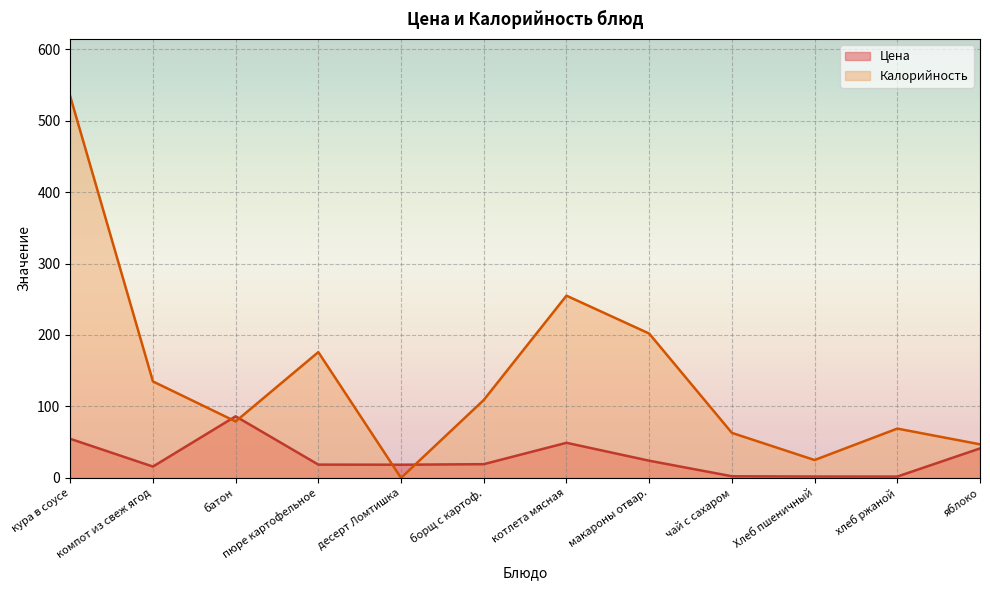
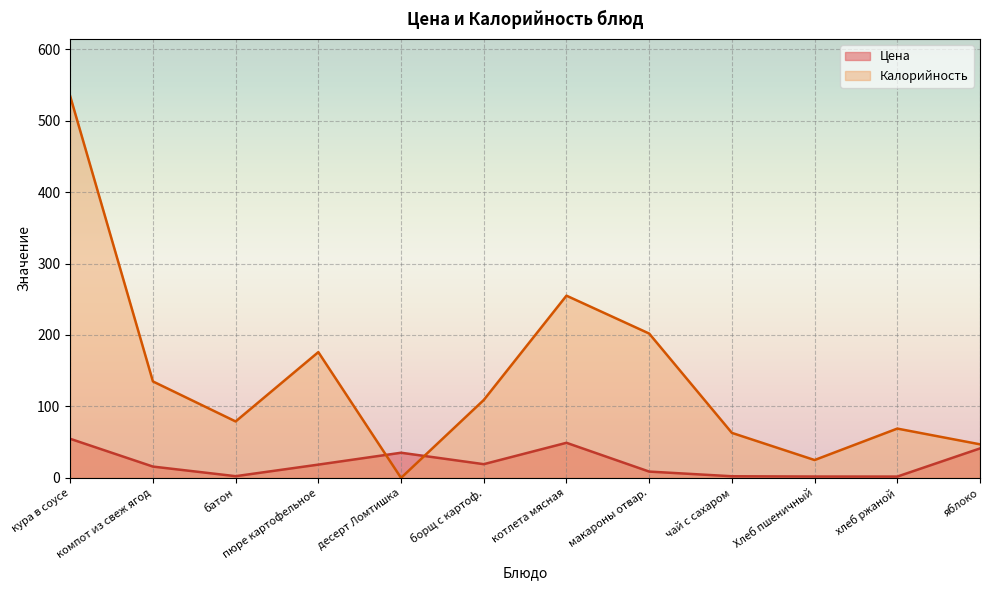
  {
    "Цена": {
      "кура в соусе": 50,
      "компот из свеж ягод": 20,
-     "батон": 90,
+     "батон": 0,
      "пюре картофельное": 20,
-     "десерт Ломтишка": 20,
+     "десерт Ломтишка": 40,
      "борщ с картоф.": 20,
      "котлета мясная": 50,
-     "макароны отвар.": 20,
+     "макароны отвар.": 10,
      "чай с сахаром": 0,
      "Хлеб пшеничный": 0,
      "хлеб ржаной": 0,
      "яблоко": 40
    },
    "Калорийность": {
      "кура в соусе": 530,
      "компот из свеж ягод": 140,
      "батон": 80,
      "пюре картофельное": 180,
      "десерт Ломтишка": 0,
      "борщ с картоф.": 110,
      "котлета мясная": 260,
      "макароны отвар.": 200,
      "чай с сахаром": 60,
      "Хлеб пшеничный": 30,
      "хлеб ржаной": 70,
      "яблоко": 50
    }
  }
